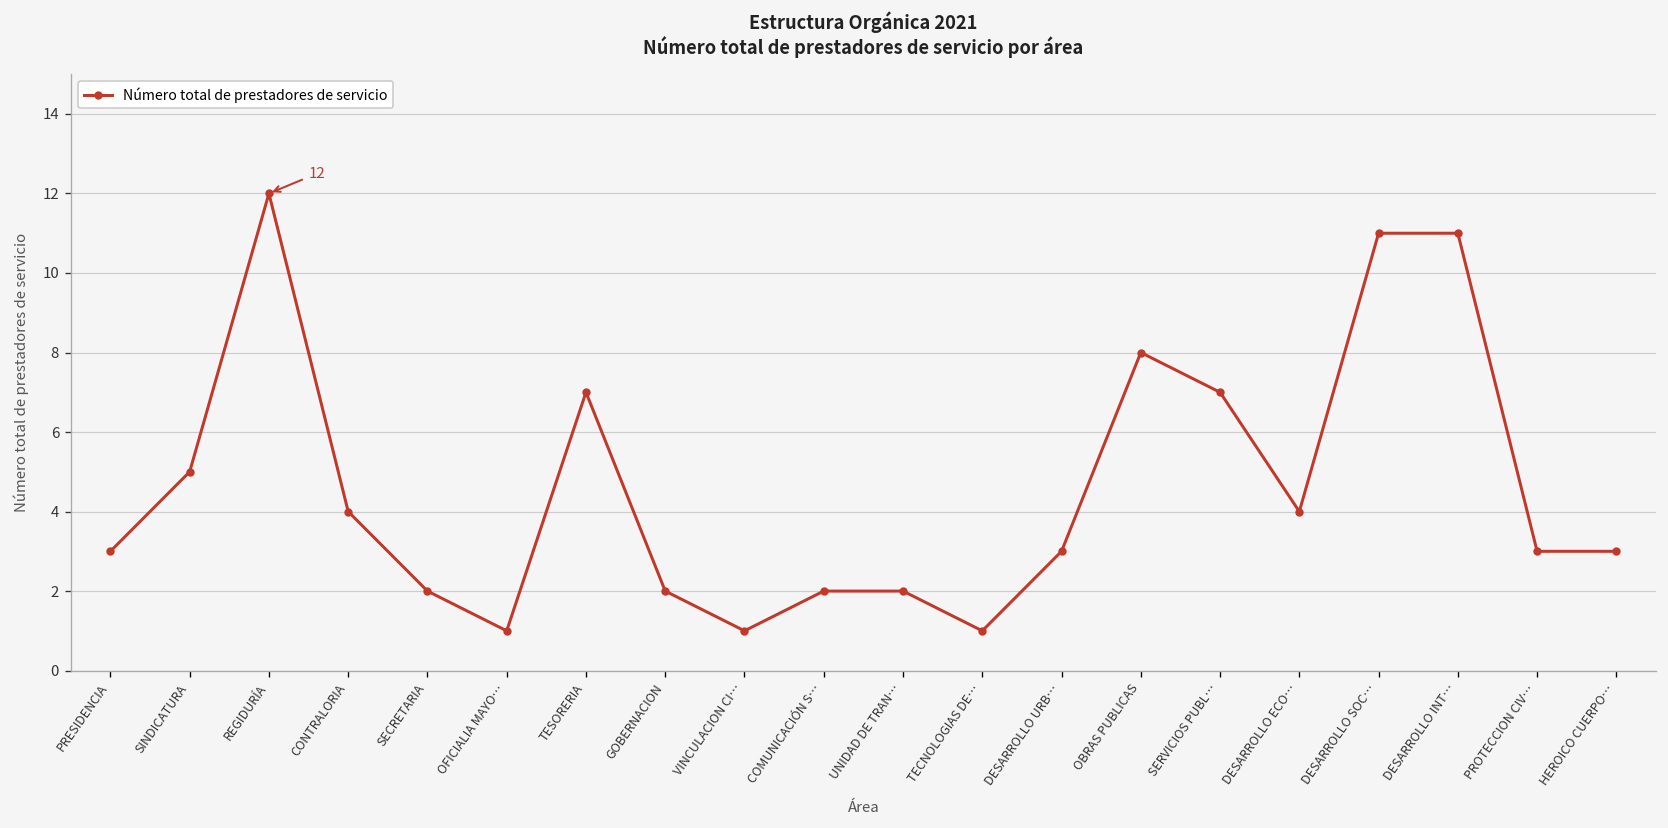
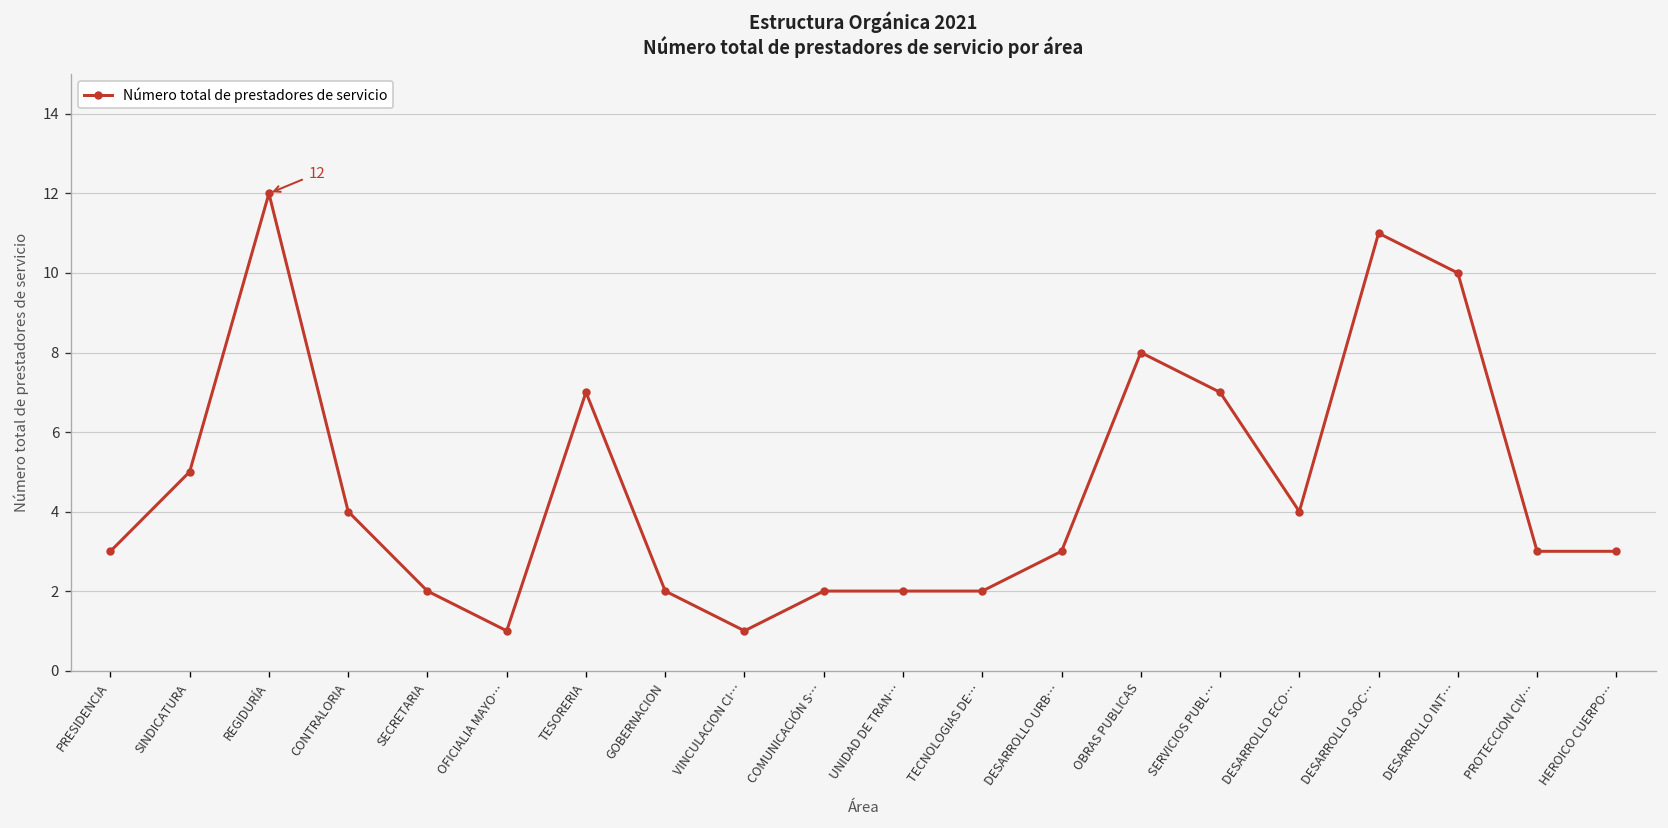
  {
    "PRESIDENCIA": 3,
    "SINDICATURA": 5,
    "CONTRALORIA": 4,
    "SECRETARIA": 2,
    "OFICIALIA MAYO…": 1,
    "TESORERIA": 7,
    "GOBERNACION": 2,
    "VINCULACION CI…": 1,
    "COMUNICACIÓN S…": 2,
    "UNIDAD DE TRAN…": 2,
-   "TECNOLOGIAS DE…": 1,
+   "TECNOLOGIAS DE…": 2,
    "DESARROLLO URB…": 3,
    "OBRAS PUBLICAS": 8,
    "SERVICIOS PUBL…": 7,
    "DESARROLLO ECO…": 4,
    "DESARROLLO SOC…": 11,
-   "DESARROLLO INT…": 11,
+   "DESARROLLO INT…": 10,
    "PROTECCION CIV…": 3,
    "HEROICO CUERPO…": 3
  }
